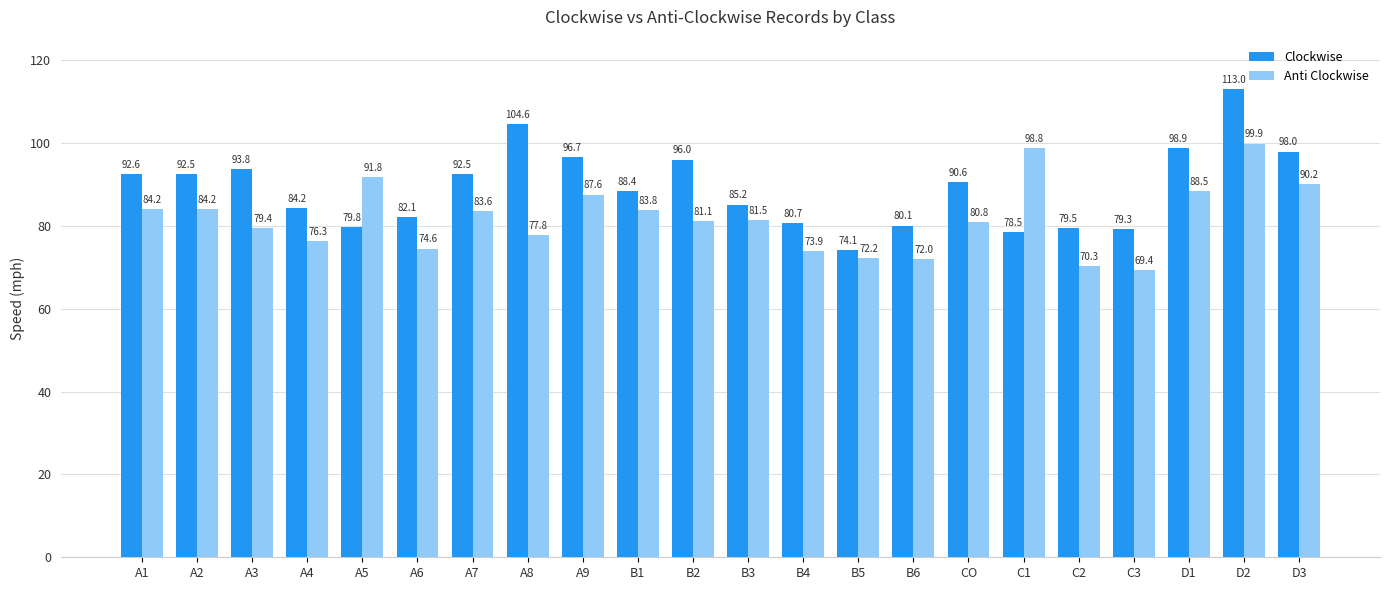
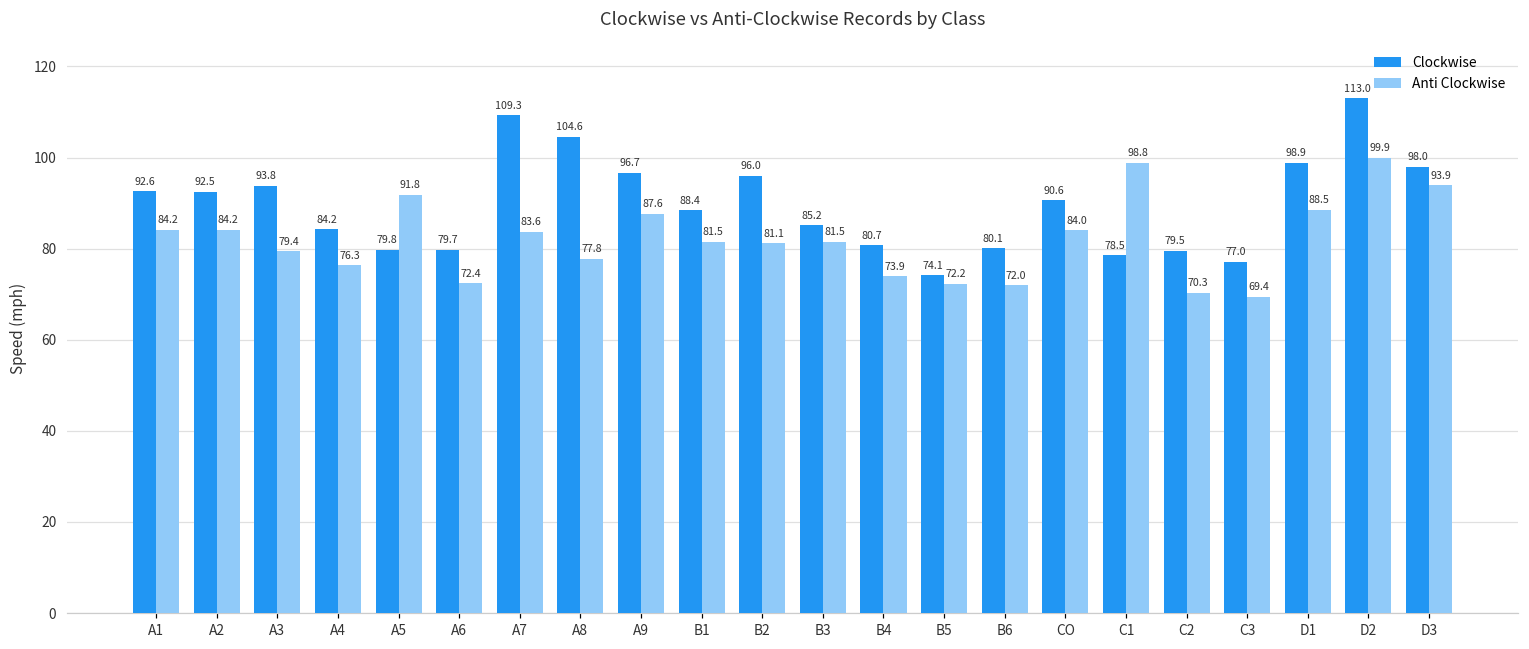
  {
    "Clockwise": {
      "A1": 92.6,
      "A2": 92.5,
      "A3": 93.8,
      "A4": 84.2,
      "A5": 79.8,
-     "A6": 82.1,
-     "A7": 92.5,
+     "A6": 79.7,
+     "A7": 109.3,
      "A8": 104.6,
      "A9": 96.7,
      "B1": 88.4,
      "B2": 96.0,
      "B3": 85.2,
      "B4": 80.7,
      "B5": 74.1,
      "B6": 80.1,
      "CO": 90.6,
      "C1": 78.5,
      "C2": 79.5,
-     "C3": 79.3,
+     "C3": 77.0,
      "D1": 98.9,
      "D2": 113.0,
      "D3": 98.0
    },
    "Anti Clockwise": {
      "A1": 84.2,
      "A2": 84.2,
      "A3": 79.4,
      "A4": 76.3,
      "A5": 91.8,
-     "A6": 74.6,
+     "A6": 72.4,
      "A7": 83.6,
      "A8": 77.8,
      "A9": 87.6,
-     "B1": 83.8,
+     "B1": 81.5,
      "B2": 81.1,
      "B3": 81.5,
      "B4": 73.9,
      "B5": 72.2,
      "B6": 72.0,
-     "CO": 80.8,
+     "CO": 84.0,
      "C1": 98.8,
      "C2": 70.3,
      "C3": 69.4,
      "D1": 88.5,
      "D2": 99.9,
-     "D3": 90.2
+     "D3": 93.9
    }
  }
